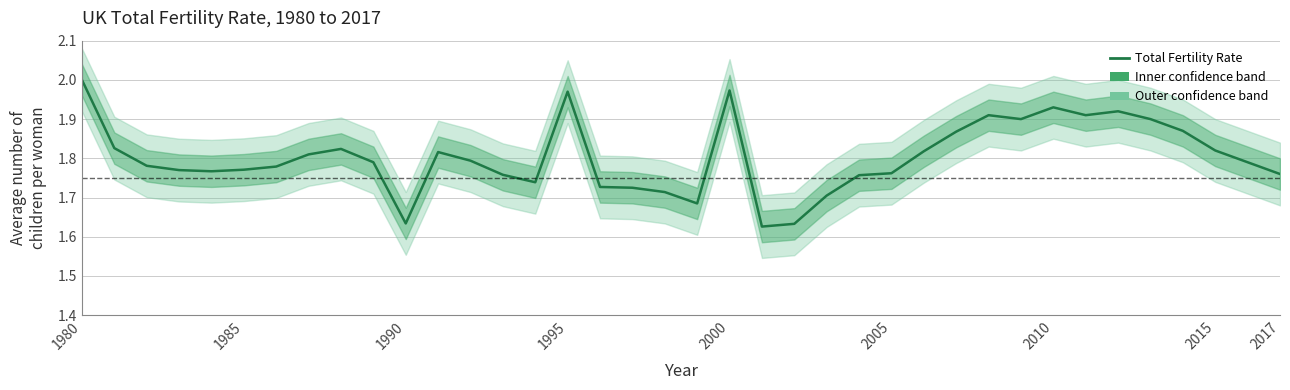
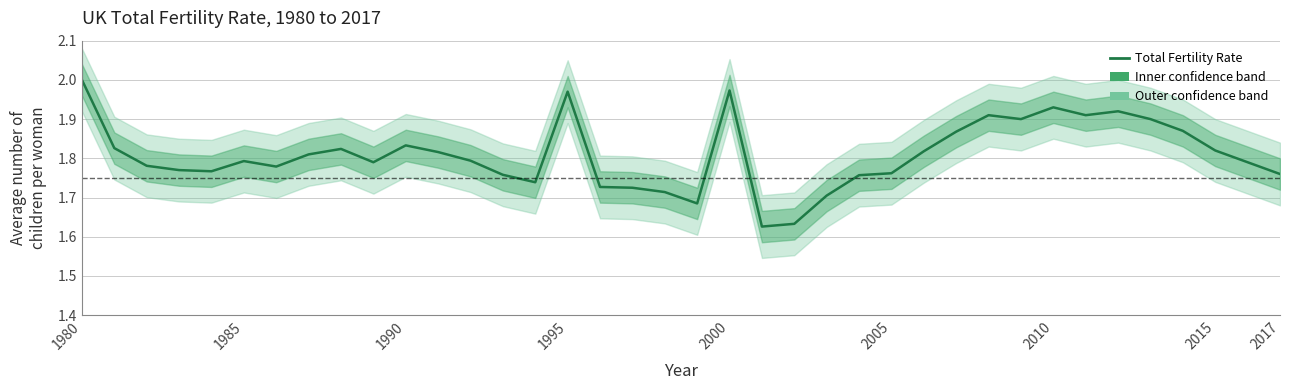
  {
    "Total Fertility Rate": {
      "1980": 2.00,
-     "1985": 1.77,
-     "1990": 1.63,
+     "1985": 1.79,
+     "1990": 1.83,
      "1995": 1.97,
      "2000": 1.97,
      "2005": 1.76,
      "2010": 1.93,
      "2015": 1.82,
      "2017": 1.76
    }
  }
